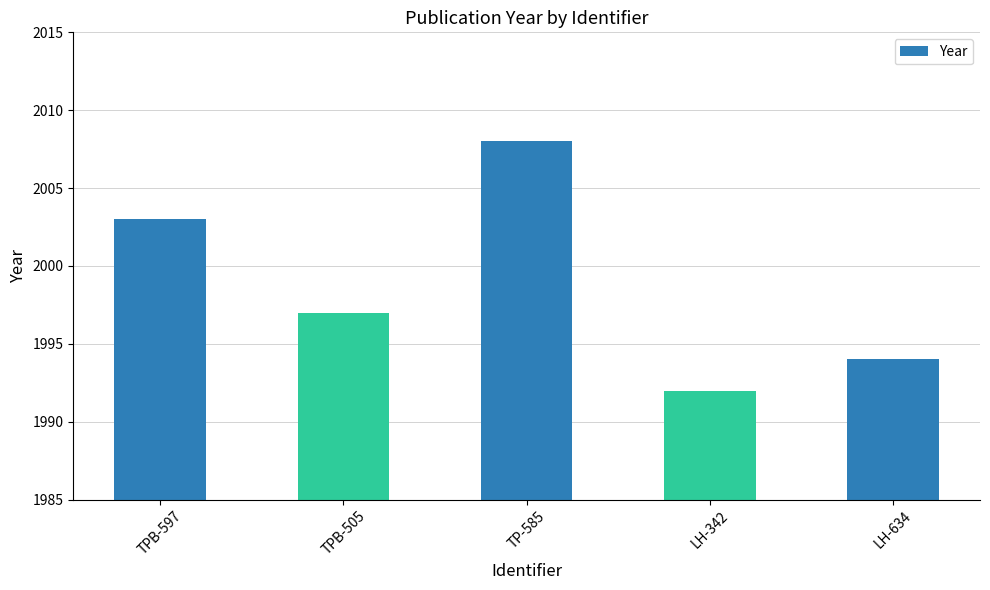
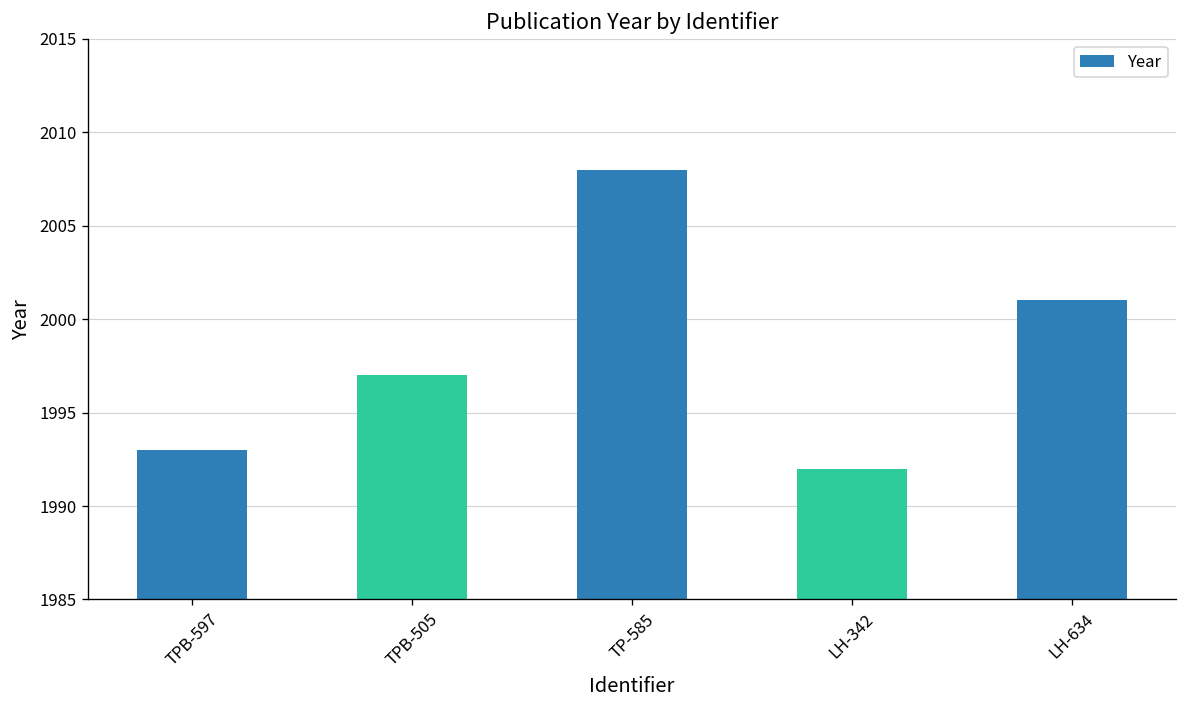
  {
-   "TPB-597": 2003,
+   "TPB-597": 1993,
    "TPB-505": 1997,
    "TP-585": 2008,
    "LH-342": 1992,
-   "LH-634": 1994
+   "LH-634": 2001
  }
